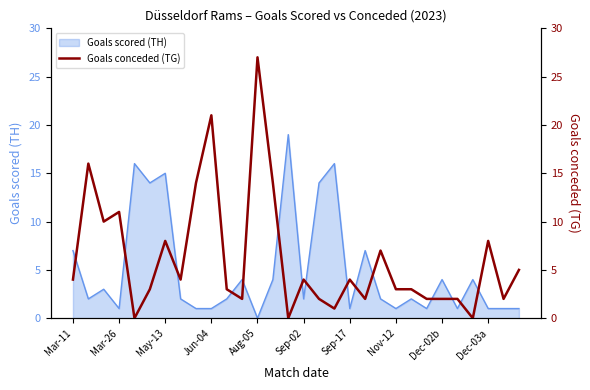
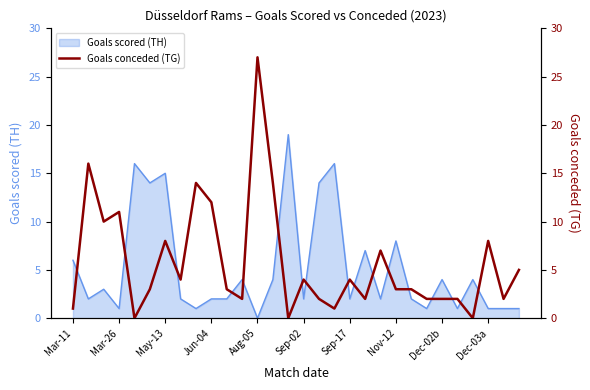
  {
    "Goals scored (TH)": {
-     "Mar-11": 7,
+     "Mar-11": 6,
      "Mar-26": 1,
      "May-13": 15,
-     "Jun-04": 1,
+     "Jun-04": 2,
      "Aug-05": 0,
      "Sep-02": 2,
-     "Sep-17": 1,
-     "Nov-12": 1,
+     "Sep-17": 2,
+     "Nov-12": 8,
      "Dec-02b": 4,
      "Dec-03a": 1
    },
    "Goals conceded (TG)": {
-     "Mar-11": 4,
+     "Mar-11": 1,
      "Mar-26": 11,
      "May-13": 8,
-     "Jun-04": 21,
+     "Jun-04": 12,
      "Aug-05": 27,
      "Sep-02": 4,
      "Sep-17": 4,
      "Nov-12": 3,
      "Dec-02b": 2,
      "Dec-03a": 8
    }
  }
